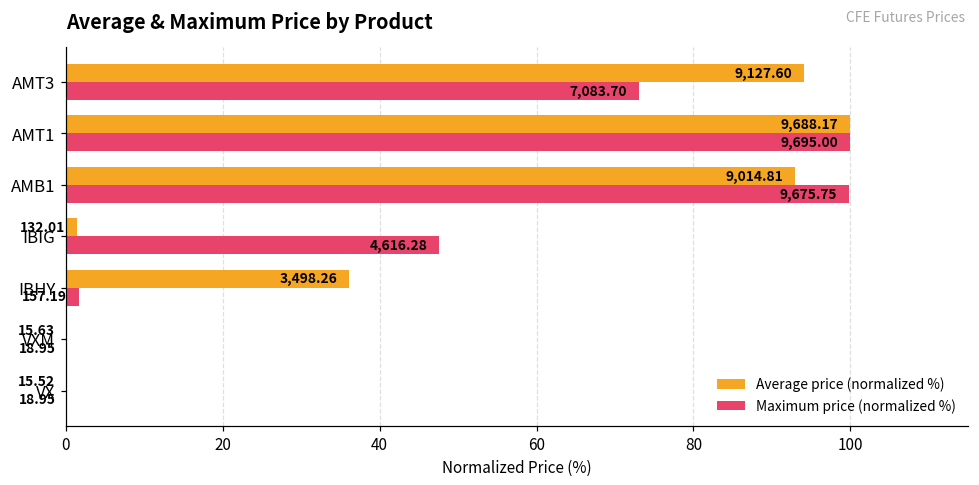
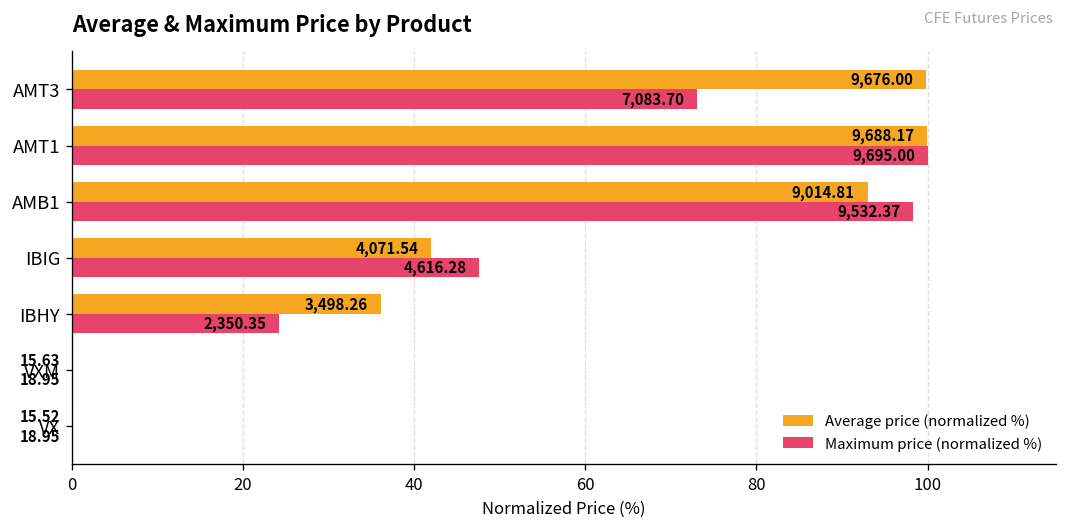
  {
    "Average price (normalized %)": {
-     "AMT3": "9,127.60",
-     "IBIG": "132.01"
+     "AMT3": "9,676.00",
+     "IBIG": "4,071.54"
    },
    "Maximum price (normalized %)": {
-     "AMB1": "9,675.75",
-     "IBHY": "157.19"
+     "AMB1": "9,532.37",
+     "IBHY": "2,350.35"
    }
  }
